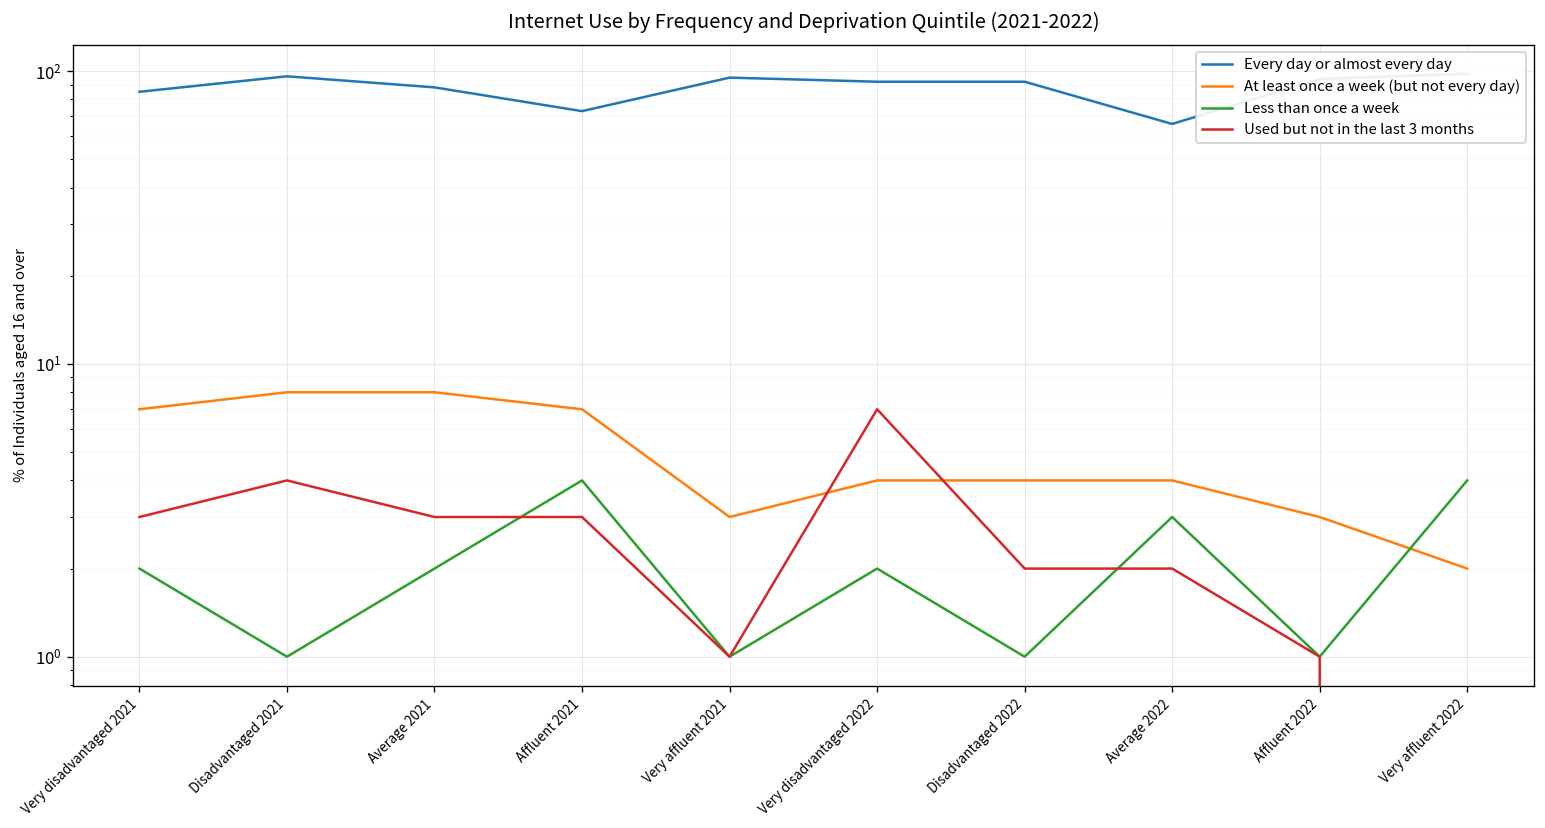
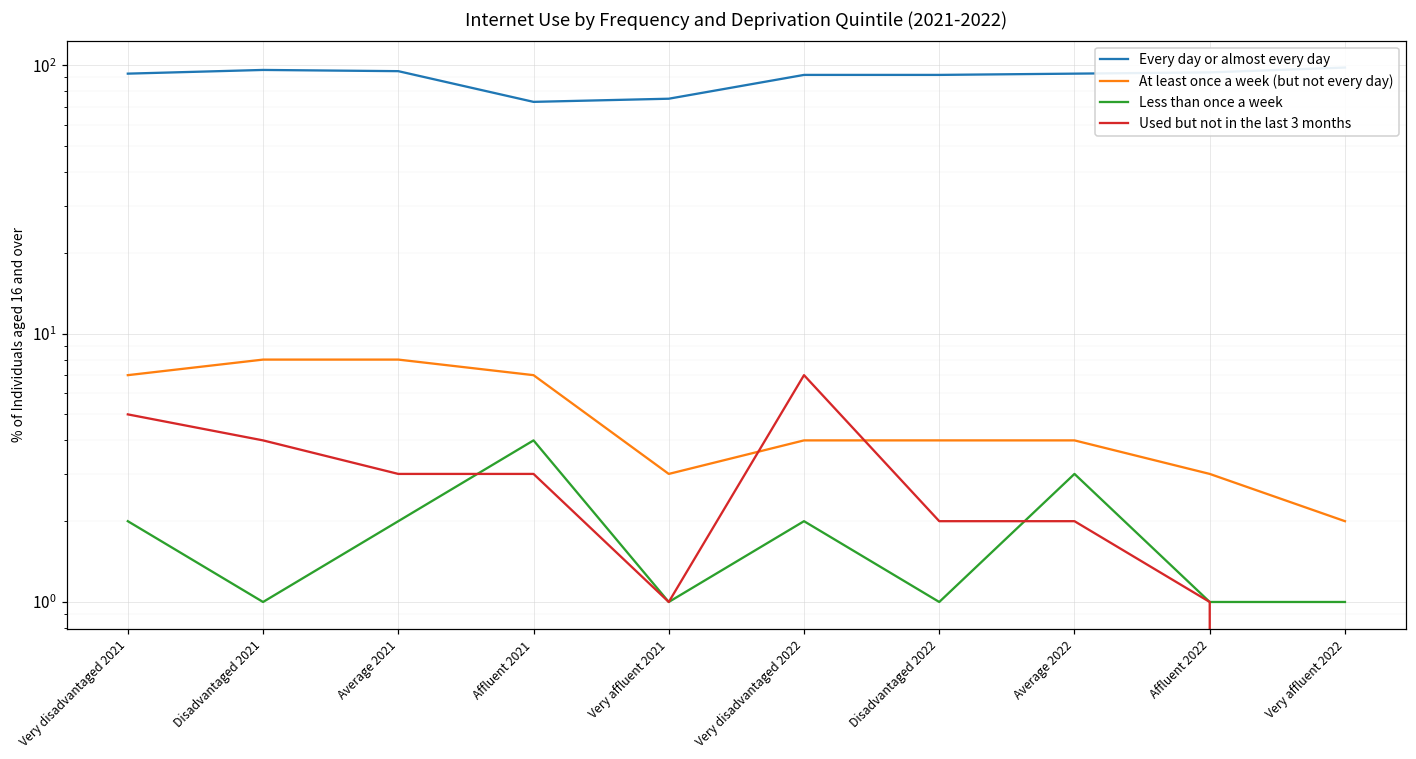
  {
    "Every day or almost every day": {
-     "Very disadvantaged 2021": 85,
+     "Very disadvantaged 2021": 93,
      "Disadvantaged 2021": 96,
-     "Average 2021": 88,
+     "Average 2021": 95,
      "Affluent 2021": 73,
-     "Very affluent 2021": 95,
+     "Very affluent 2021": 75,
      "Very disadvantaged 2022": 92,
      "Disadvantaged 2022": 92,
-     "Average 2022": 66
+     "Average 2022": 93
    },
    "At least once a week (but not every day)": {
      "Very disadvantaged 2021": 7,
      "Disadvantaged 2021": 8,
      "Average 2021": 8,
      "Affluent 2021": 7,
      "Very affluent 2021": 3,
      "Very disadvantaged 2022": 4,
      "Disadvantaged 2022": 4,
      "Average 2022": 4,
      "Affluent 2022": 3,
      "Very affluent 2022": 2
    },
    "Less than once a week": {
      "Very disadvantaged 2021": 2,
      "Disadvantaged 2021": 1,
      "Average 2021": 2,
      "Affluent 2021": 4,
      "Very disadvantaged 2022": 2,
      "Disadvantaged 2022": 1,
      "Average 2022": 3,
-     "Very affluent 2022": 4
+     "Very affluent 2022": 1
    },
    "Used but not in the last 3 months": {
-     "Very disadvantaged 2021": 3,
+     "Very disadvantaged 2021": 5,
      "Disadvantaged 2021": 4,
      "Average 2021": 3,
      "Affluent 2021": 3,
      "Very disadvantaged 2022": 7,
      "Disadvantaged 2022": 2,
      "Average 2022": 2
    }
  }
